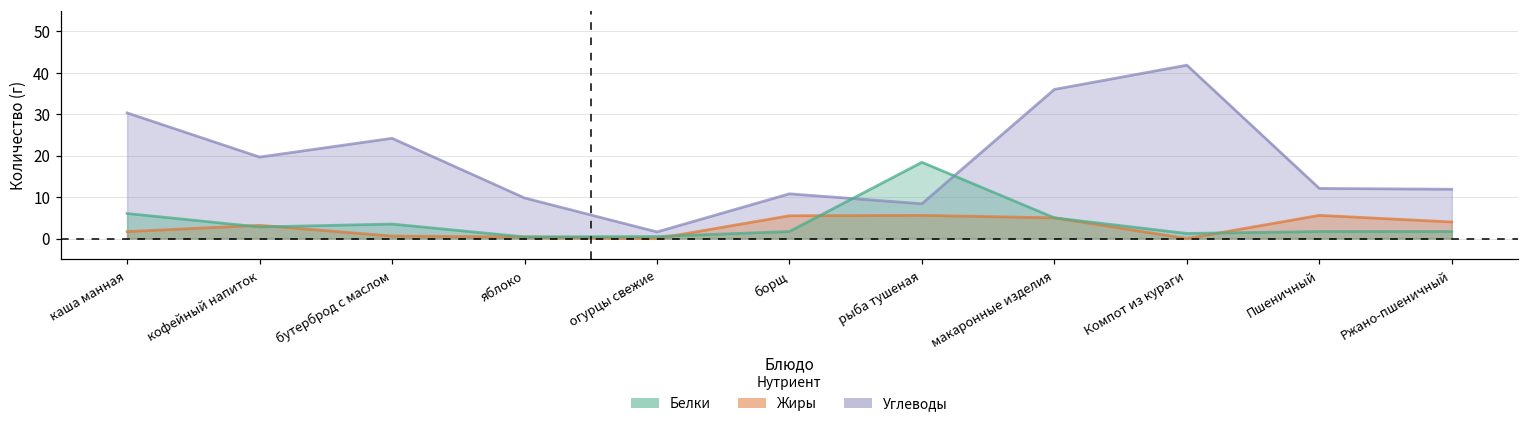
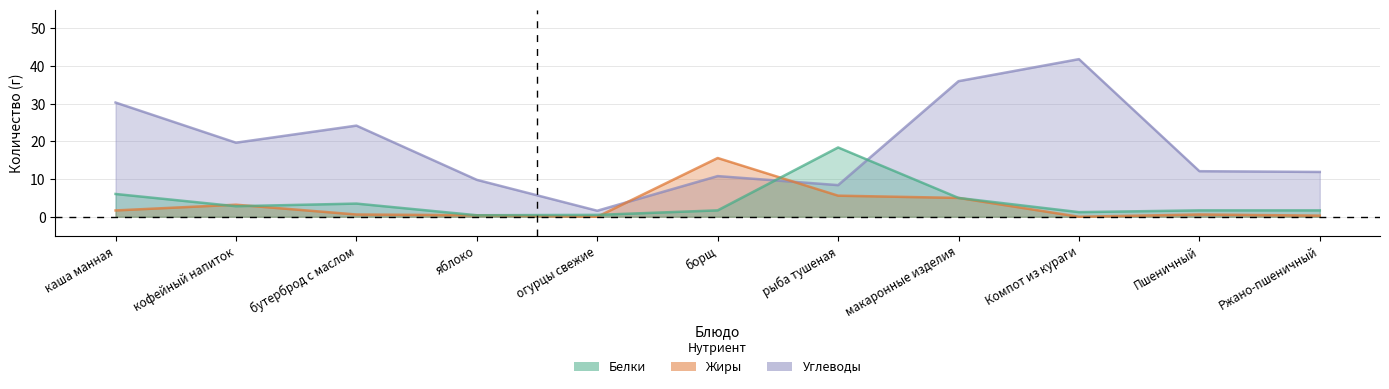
  {
    "Жиры": {
      "каша манная": 2,
      "бутерброд с маслом": 1,
-     "борщ": 6,
+     "борщ": 16,
      "рыба тушеная": 6,
      "Компот из кураги": 0,
-     "Пшеничный": 6,
-     "Ржано-пшеничный": 4
+     "Пшеничный": 1,
+     "Ржано-пшеничный": 0
    }
  }
